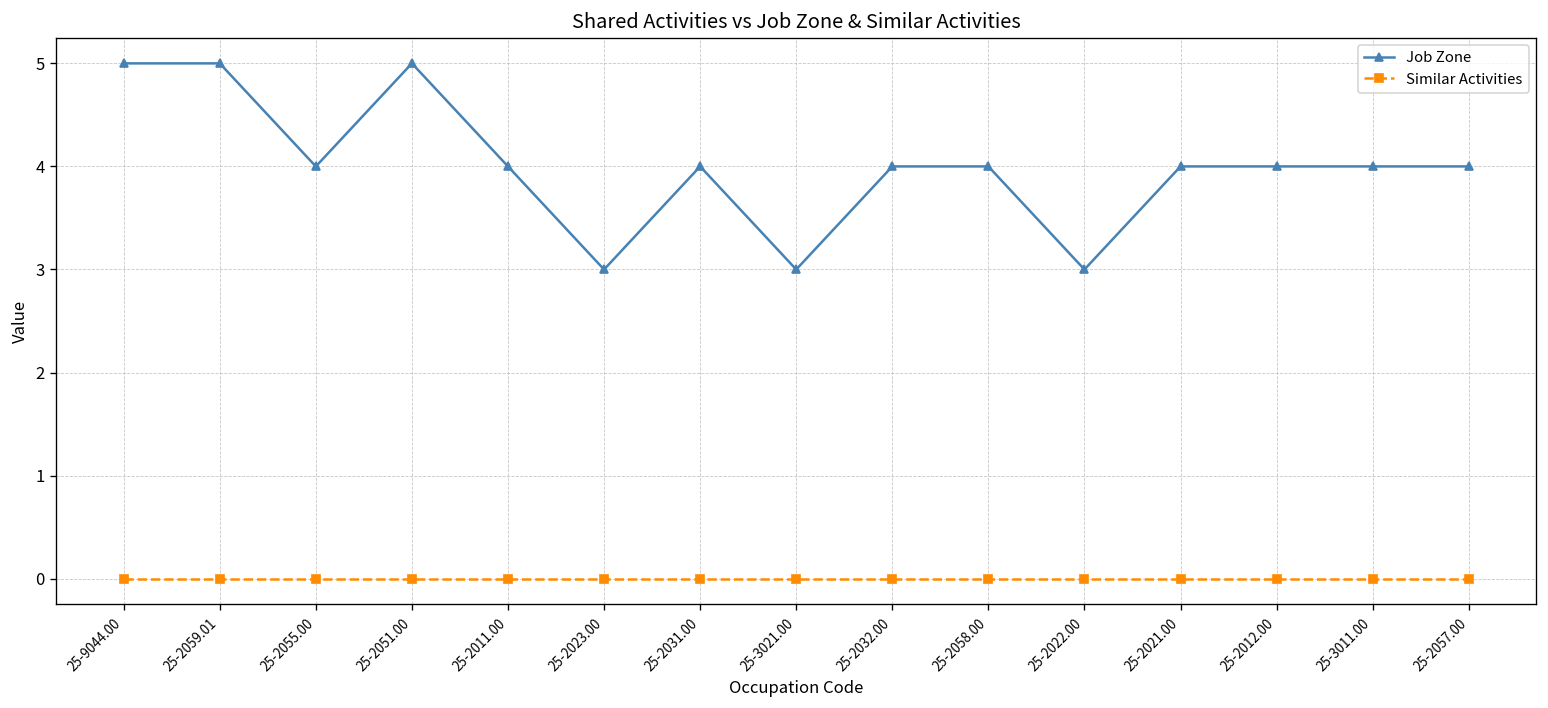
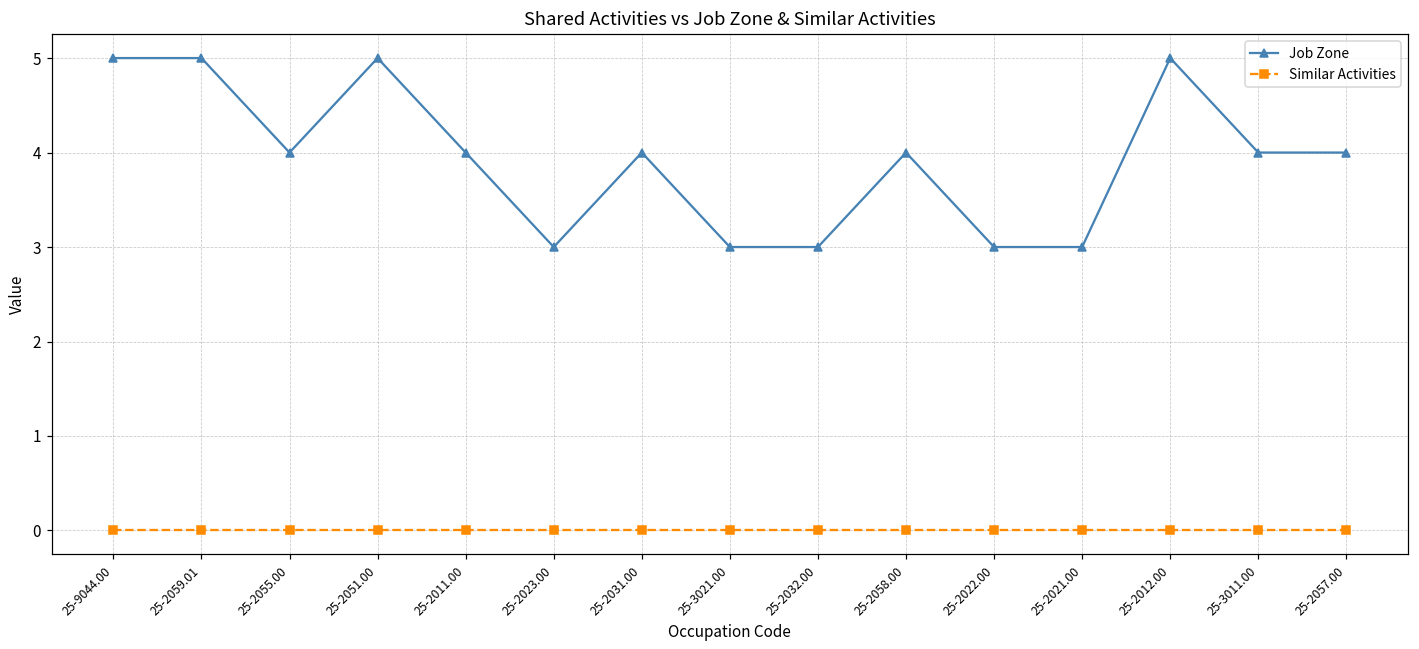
  {
    "Job Zone": {
      "25-9044.00": 5,
      "25-2059.01": 5,
      "25-2055.00": 4,
      "25-2051.00": 5,
      "25-2011.00": 4,
      "25-2023.00": 3,
      "25-2031.00": 4,
      "25-3021.00": 3,
-     "25-2032.00": 4,
+     "25-2032.00": 3,
      "25-2058.00": 4,
      "25-2022.00": 3,
-     "25-2021.00": 4,
-     "25-2012.00": 4,
+     "25-2021.00": 3,
+     "25-2012.00": 5,
      "25-3011.00": 4,
      "25-2057.00": 4
    },
    "Similar Activities": {
      "25-9044.00": 0,
      "25-2059.01": 0,
      "25-2055.00": 0,
      "25-2051.00": 0,
      "25-2011.00": 0,
      "25-2023.00": 0,
      "25-2031.00": 0,
      "25-3021.00": 0,
      "25-2032.00": 0,
      "25-2058.00": 0,
      "25-2022.00": 0,
      "25-2021.00": 0,
      "25-2012.00": 0,
      "25-3011.00": 0,
      "25-2057.00": 0
    }
  }
